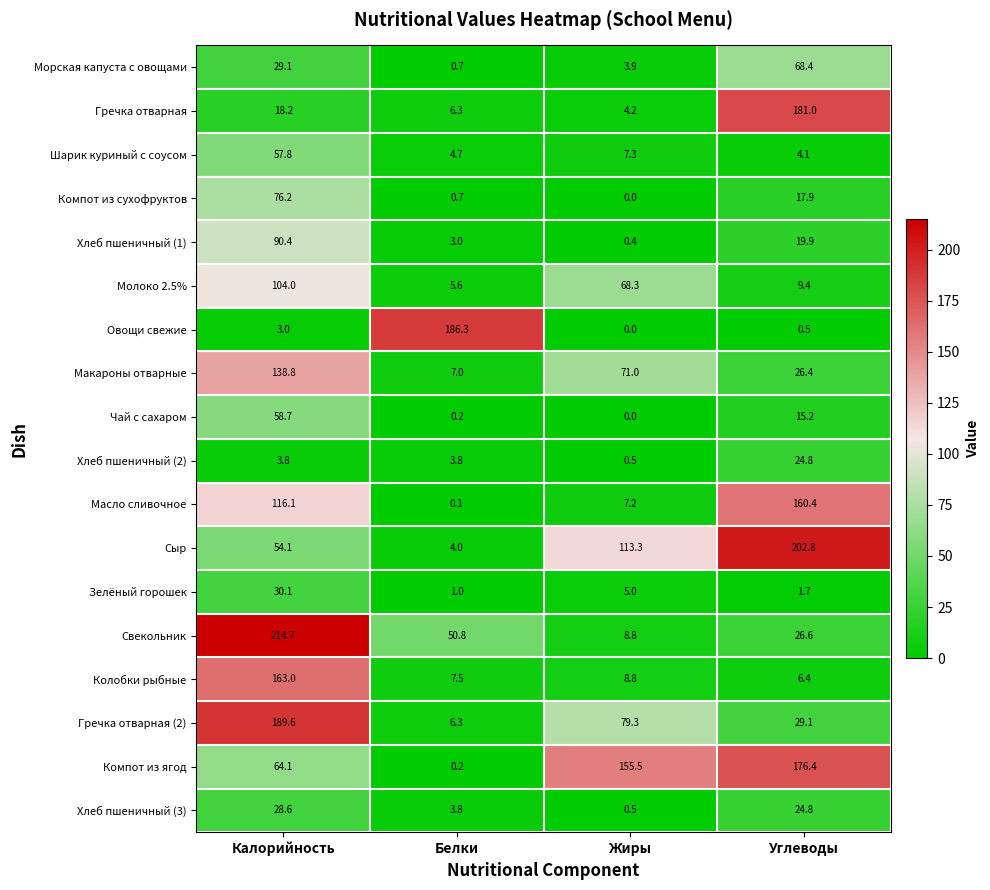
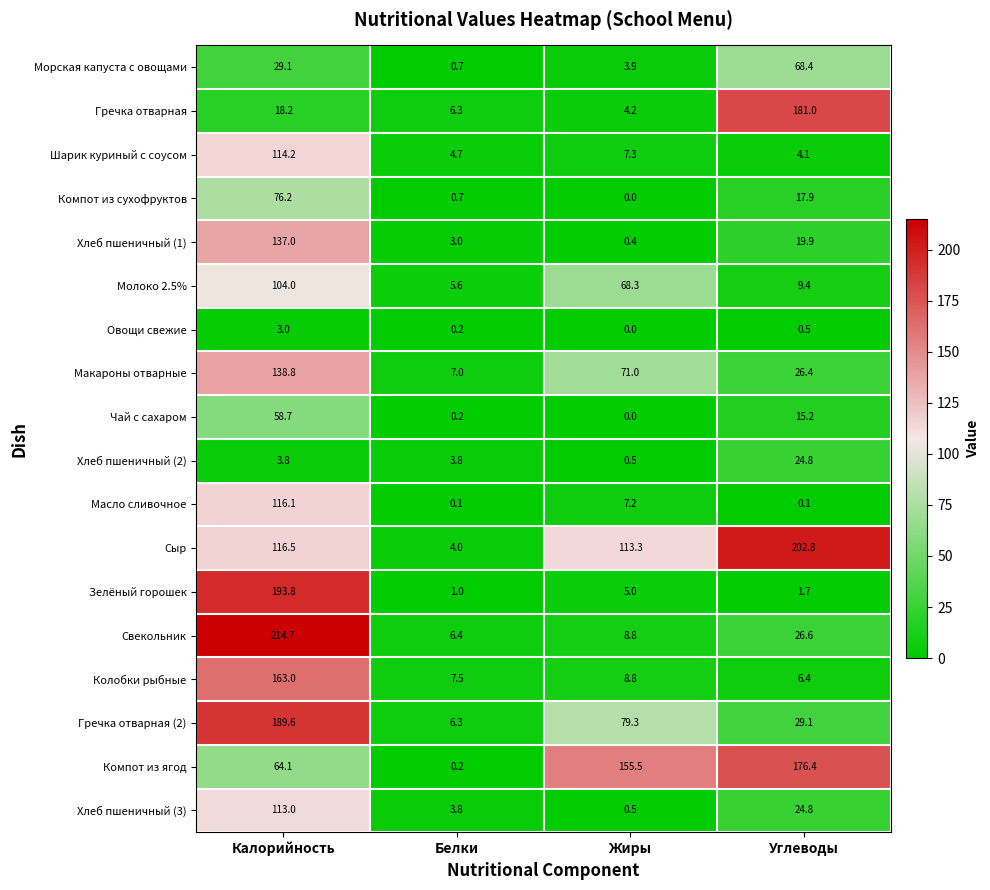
  {
    "Морская капуста с овощами": {
      "Калорийность": 29.1,
      "Белки": 0.7,
      "Жиры": 3.9,
      "Углеводы": 68.4
    },
    "Гречка отварная": {
      "Калорийность": 18.2,
      "Белки": 6.3,
      "Жиры": 4.2,
      "Углеводы": 181.0
    },
    "Шарик куриный с соусом": {
-     "Калорийность": 57.8,
+     "Калорийность": 114.2,
      "Белки": 4.7,
      "Жиры": 7.3,
      "Углеводы": 4.1
    },
    "Компот из сухофруктов": {
      "Калорийность": 76.2,
      "Белки": 0.7,
      "Жиры": 0.0,
      "Углеводы": 17.9
    },
    "Хлеб пшеничный (1)": {
-     "Калорийность": 90.4,
+     "Калорийность": 137.0,
      "Белки": 3.0,
      "Жиры": 0.4,
      "Углеводы": 19.9
    },
    "Молоко 2.5%": {
      "Калорийность": 104.0,
      "Белки": 5.6,
      "Жиры": 68.3,
      "Углеводы": 9.4
    },
    "Овощи свежие": {
      "Калорийность": 3.0,
-     "Белки": 186.3,
+     "Белки": 0.2,
      "Жиры": 0.0,
      "Углеводы": 0.5
    },
    "Макароны отварные": {
      "Калорийность": 138.8,
      "Белки": 7.0,
      "Жиры": 71.0,
      "Углеводы": 26.4
    },
    "Чай с сахаром": {
      "Калорийность": 58.7,
      "Белки": 0.2,
      "Жиры": 0.0,
      "Углеводы": 15.2
    },
    "Хлеб пшеничный (2)": {
      "Калорийность": 3.8,
      "Белки": 3.8,
      "Жиры": 0.5,
      "Углеводы": 24.8
    },
    "Масло сливочное": {
      "Калорийность": 116.1,
      "Белки": 0.1,
      "Жиры": 7.2,
-     "Углеводы": 160.4
+     "Углеводы": 0.1
    },
    "Сыр": {
-     "Калорийность": 54.1,
+     "Калорийность": 116.5,
      "Белки": 4.0,
      "Жиры": 113.3,
      "Углеводы": 202.8
    },
    "Зелёный горошек": {
-     "Калорийность": 30.1,
+     "Калорийность": 193.8,
      "Белки": 1.0,
      "Жиры": 5.0,
      "Углеводы": 1.7
    },
    "Свекольник": {
      "Калорийность": 214.7,
-     "Белки": 50.8,
+     "Белки": 6.4,
      "Жиры": 8.8,
      "Углеводы": 26.6
    },
    "Колобки рыбные": {
      "Калорийность": 163.0,
      "Белки": 7.5,
      "Жиры": 8.8,
      "Углеводы": 6.4
    },
    "Гречка отварная (2)": {
      "Калорийность": 189.6,
      "Белки": 6.3,
      "Жиры": 79.3,
      "Углеводы": 29.1
    },
    "Компот из ягод": {
      "Калорийность": 64.1,
      "Белки": 0.2,
      "Жиры": 155.5,
      "Углеводы": 176.4
    },
    "Хлеб пшеничный (3)": {
-     "Калорийность": 28.6,
+     "Калорийность": 113.0,
      "Белки": 3.8,
      "Жиры": 0.5,
      "Углеводы": 24.8
    }
  }
